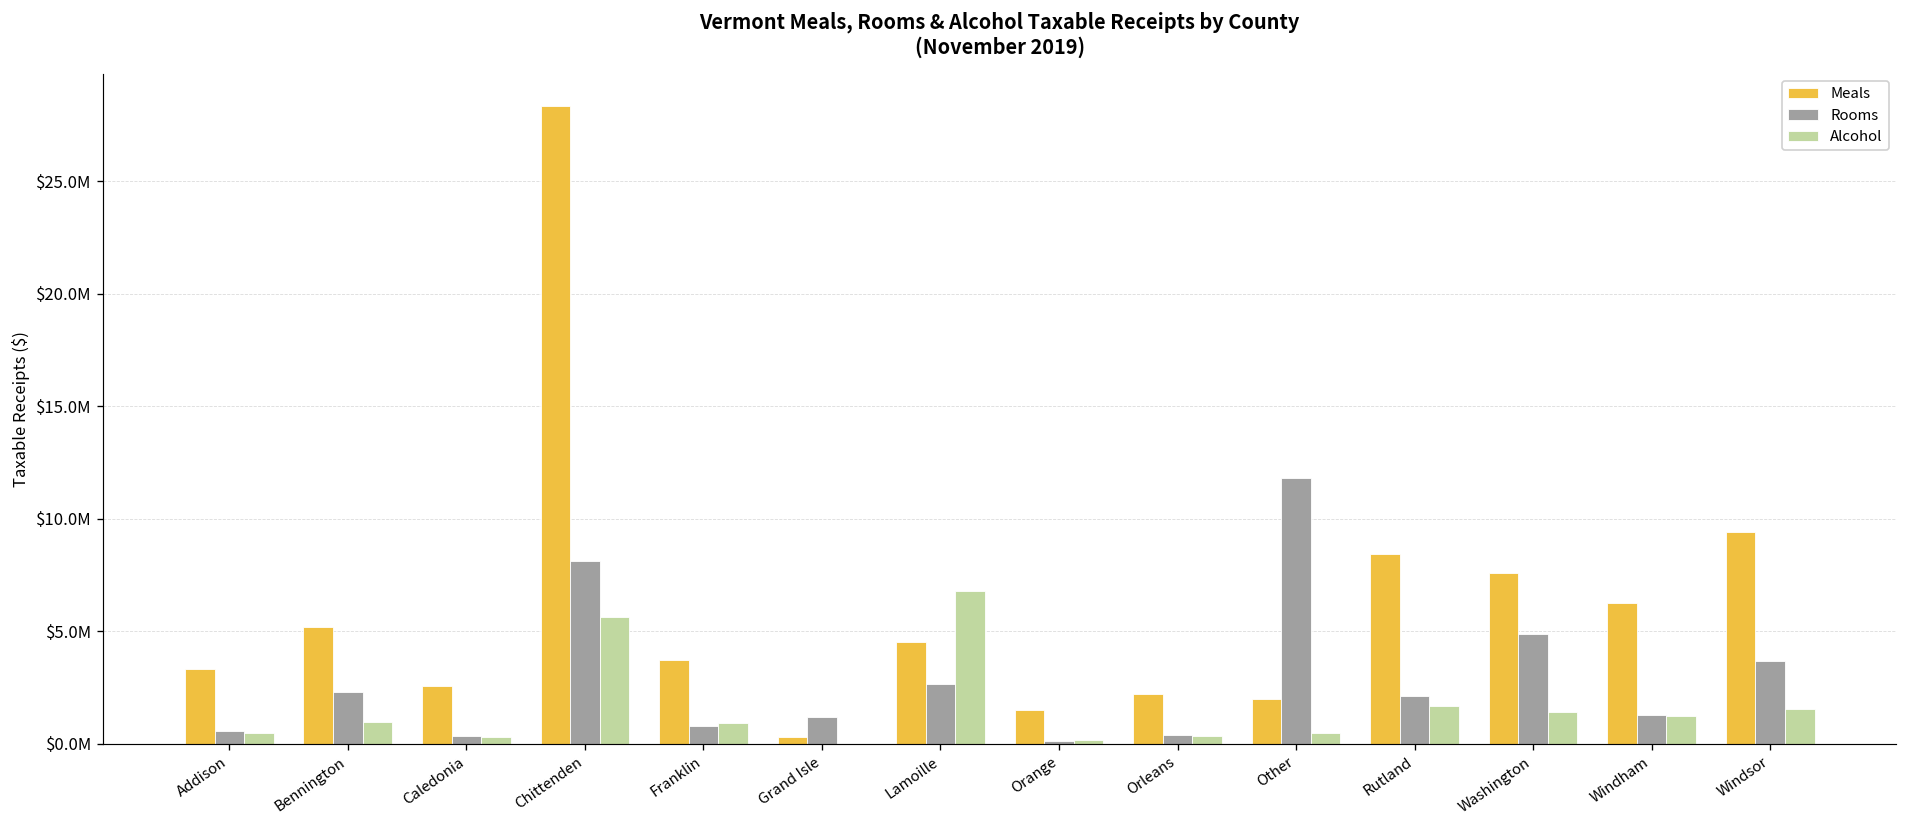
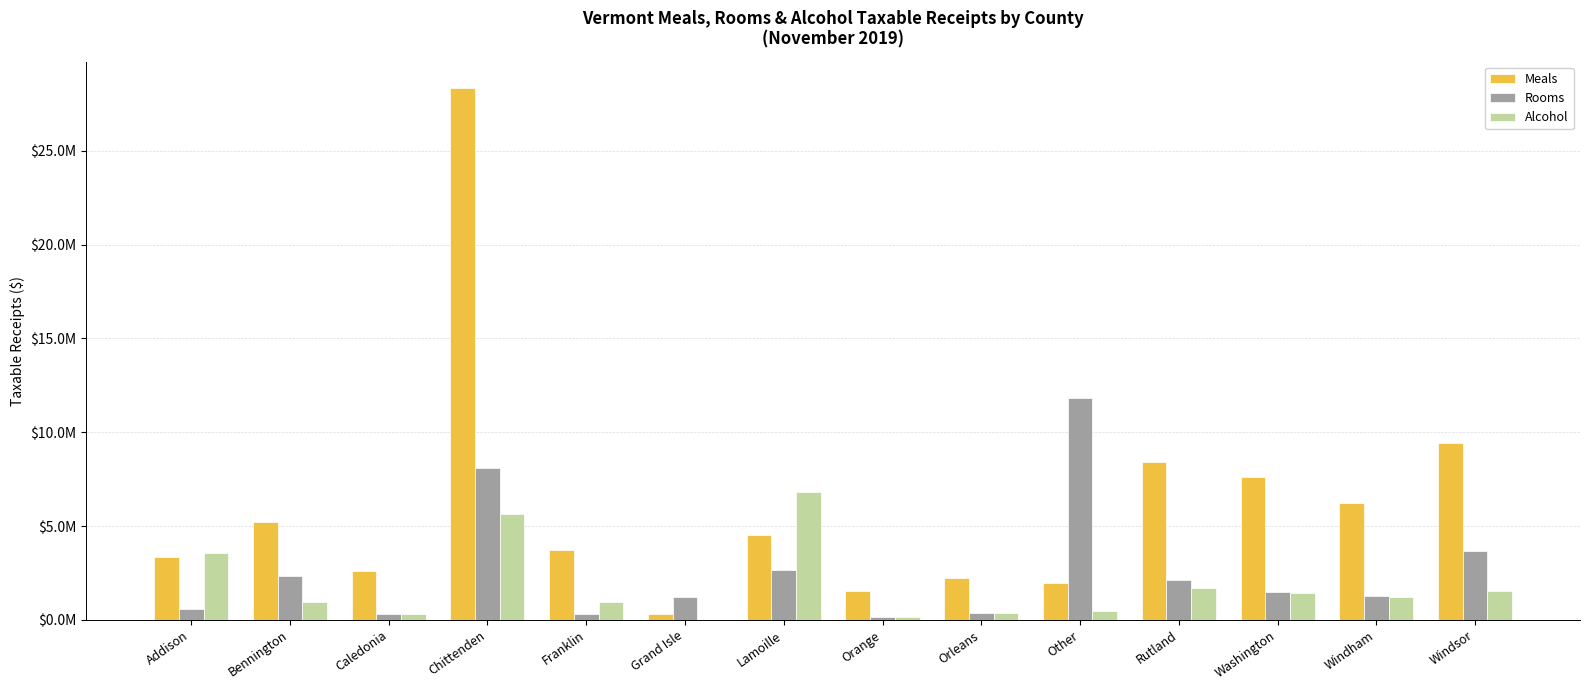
  {
    "Meals": {
      "Addison": "$3300000",
      "Bennington": "$5200000",
      "Caledonia": "$2600000",
      "Chittenden": "$28300000",
      "Franklin": "$3700000",
      "Grand Isle": "$300000",
      "Lamoille": "$4500000",
      "Orange": "$1500000",
      "Orleans": "$2200000",
      "Other": "$2000000",
      "Rutland": "$8400000",
      "Washington": "$7600000",
      "Windham": "$6200000",
      "Windsor": "$9400000"
    },
    "Rooms": {
      "Addison": "$600000",
      "Bennington": "$2300000",
      "Caledonia": "$300000",
      "Chittenden": "$8100000",
-     "Franklin": "$800000",
+     "Franklin": "$300000",
      "Grand Isle": "$1200000",
      "Lamoille": "$2700000",
      "Orleans": "$400000",
      "Other": "$11800000",
      "Rutland": "$2100000",
-     "Washington": "$4900000",
+     "Washington": "$1500000",
      "Windham": "$1300000",
      "Windsor": "$3700000"
    },
    "Alcohol": {
-     "Addison": "$500000",
+     "Addison": "$3600000",
      "Bennington": "$1000000",
      "Caledonia": "$300000",
      "Chittenden": "$5600000",
      "Franklin": "$900000",
      "Grand Isle": "$0",
      "Lamoille": "$6800000",
      "Orange": "$200000",
      "Orleans": "$300000",
      "Other": "$500000",
      "Rutland": "$1700000",
      "Washington": "$1400000",
      "Windham": "$1200000",
      "Windsor": "$1500000"
    }
  }
